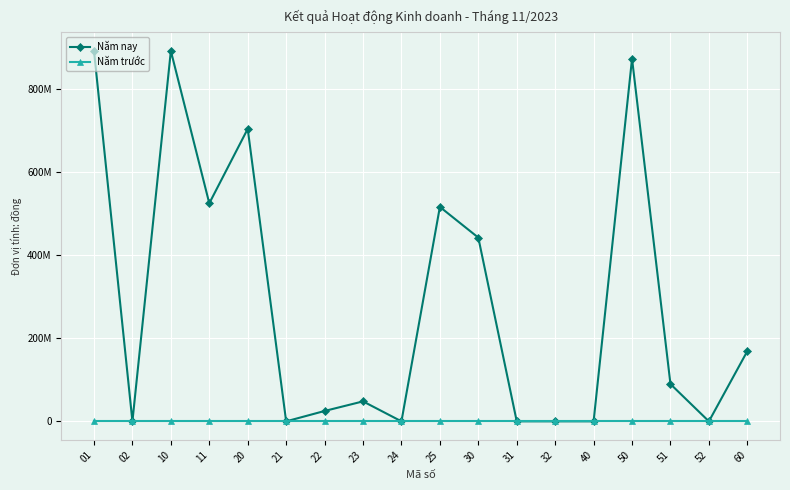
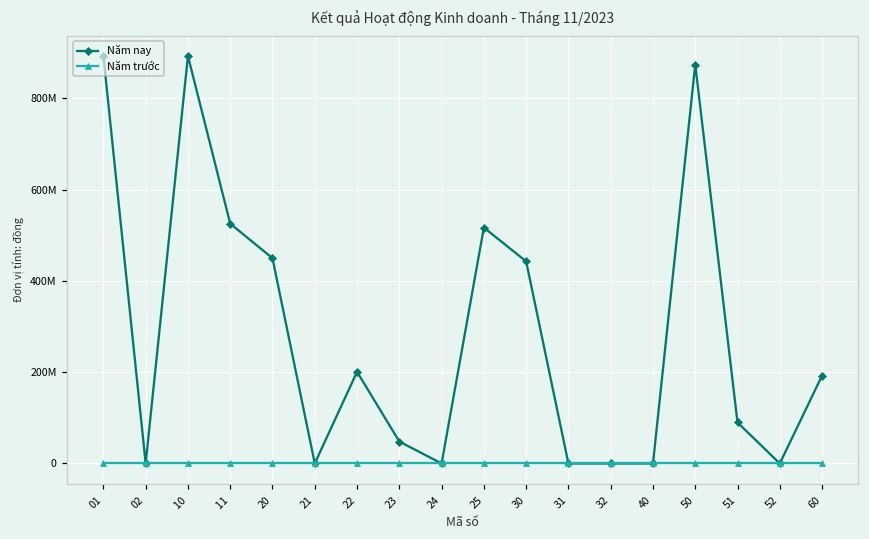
  {
    "Năm nay": {
      "10": 890000000,
      "11": 530000000,
-     "20": 710000000,
-     "22": 30000000,
+     "20": 450000000,
+     "22": 200000000,
      "23": 50000000,
      "25": 520000000,
      "30": 440000000,
      "50": 870000000,
      "51": 90000000,
-     "60": 170000000
+     "60": 190000000
    },
    "Năm trước": {
      "01": 0,
      "10": 0,
      "11": 0,
      "20": 0,
      "22": 0,
      "23": 0,
      "25": 0,
      "30": 0,
      "50": 0,
      "51": 0,
      "60": 0
    }
  }
